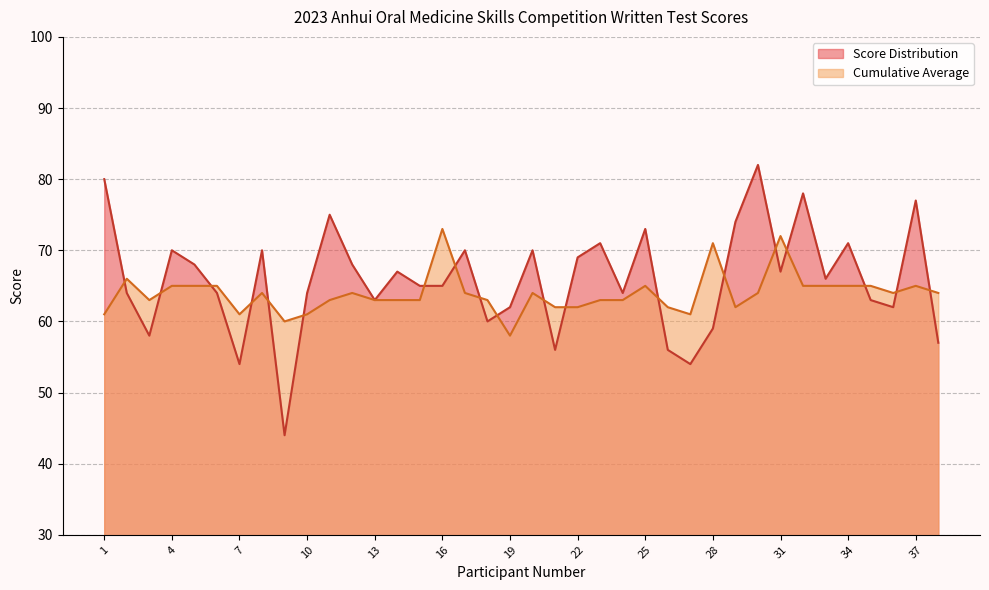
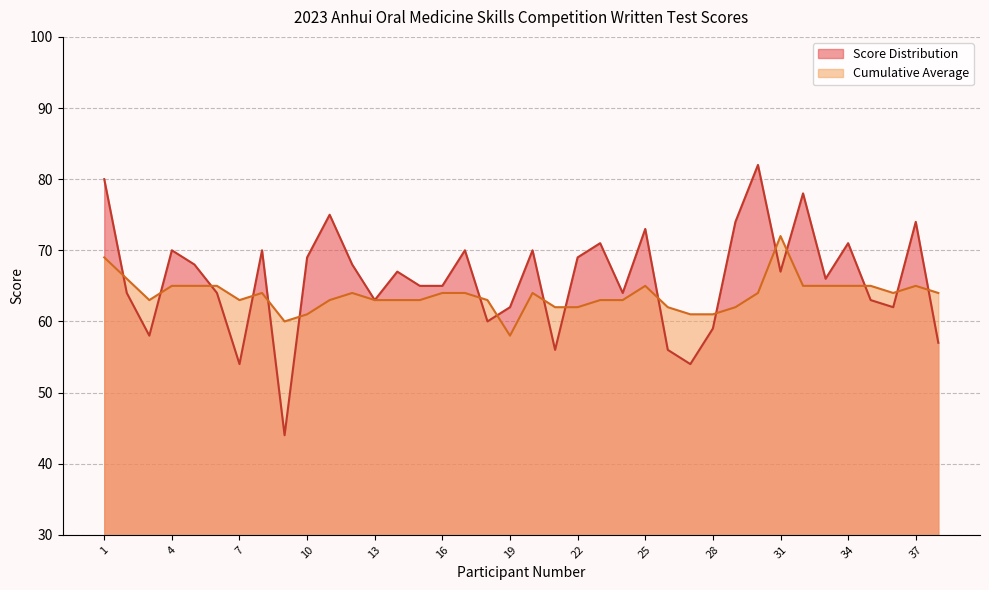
  {
    "Score Distribution": {
      "1": 80,
      "4": 70,
      "7": 54,
-     "10": 64,
+     "10": 69,
      "16": 65,
      "19": 62,
      "22": 69,
      "25": 73,
      "28": 59,
      "31": 67,
      "34": 71,
-     "37": 77
+     "37": 74
    },
    "Cumulative Average": {
-     "1": 61,
+     "1": 69,
      "4": 65,
-     "7": 61,
+     "7": 63,
      "10": 61,
-     "16": 73,
+     "16": 64,
      "19": 58,
      "22": 62,
      "25": 65,
-     "28": 71,
+     "28": 61,
      "31": 72,
      "34": 65,
      "37": 65
    }
  }
